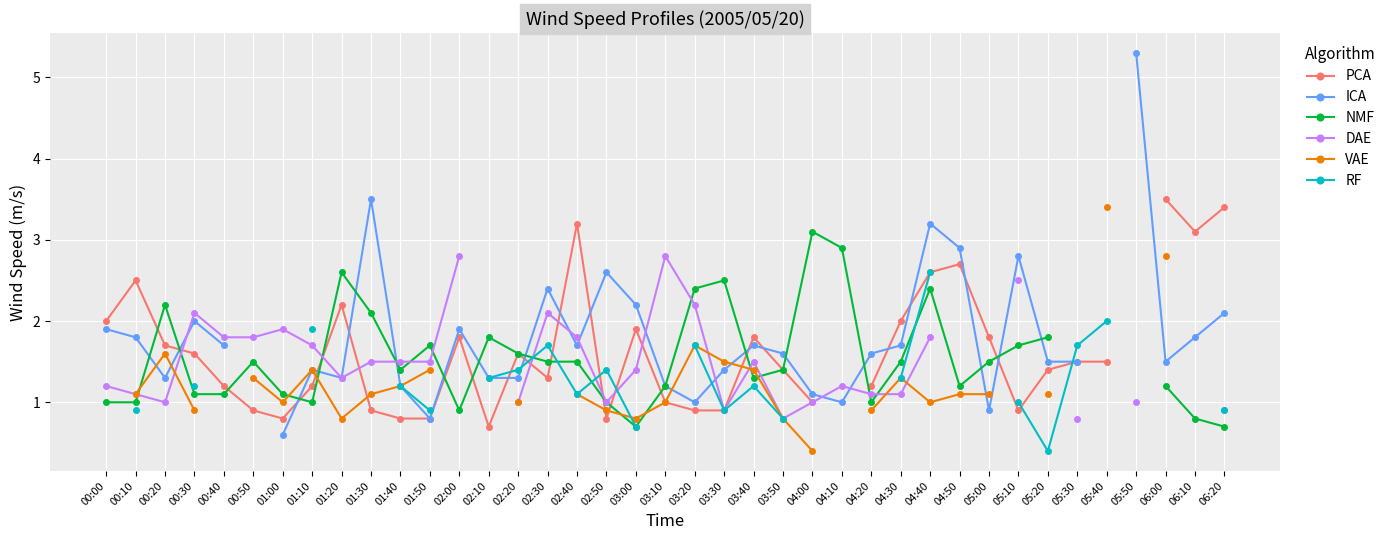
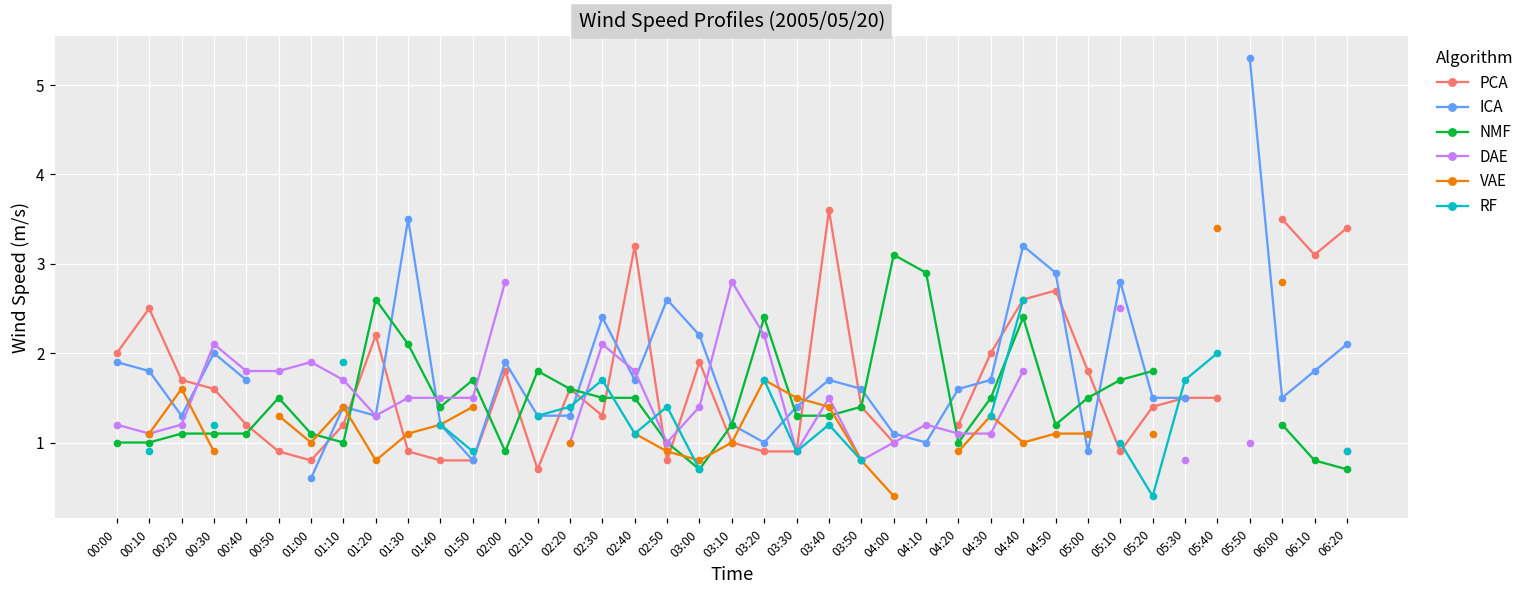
  {
    "PCA": {
      "00:00": 2.0,
      "00:10": 2.5,
      "00:20": 1.7,
      "00:30": 1.6,
      "00:40": 1.2,
      "00:50": 0.9,
      "01:00": 0.8,
      "01:10": 1.2,
      "01:20": 2.2,
      "01:30": 0.9,
      "01:40": 0.8,
      "02:00": 1.8,
      "02:10": 0.7,
      "02:30": 1.3,
      "02:40": 3.2,
      "02:50": 0.8,
      "03:00": 1.9,
      "03:20": 0.9,
-     "03:40": 1.8,
+     "03:40": 3.6,
      "04:20": 1.2,
      "04:30": 2.0,
      "04:50": 2.7,
      "05:00": 1.8,
      "05:10": 0.9,
      "05:20": 1.4,
      "05:40": 1.5,
      "06:00": 3.5,
      "06:10": 3.1,
      "06:20": 3.4
    },
    "ICA": {
      "00:00": 1.9,
      "00:10": 1.8,
      "00:20": 1.3,
      "00:30": 2.0,
      "00:40": 1.7,
      "01:00": 0.6,
      "01:30": 3.5,
      "02:00": 1.9,
      "02:20": 1.3,
      "02:30": 2.4,
      "02:40": 1.7,
      "02:50": 2.6,
      "03:00": 2.2,
      "03:20": 1.0,
      "03:30": 1.4,
      "03:40": 1.7,
      "03:50": 1.6,
      "04:00": 1.1,
      "04:10": 1.0,
      "04:20": 1.6,
      "04:30": 1.7,
      "04:40": 3.2,
      "04:50": 2.9,
      "05:00": 0.9,
      "05:10": 2.8,
      "05:20": 1.5,
      "05:50": 5.3,
      "06:00": 1.5,
      "06:10": 1.8,
      "06:20": 2.1
    },
    "NMF": {
      "00:00": 1.0,
      "00:10": 1.0,
-     "00:20": 2.2,
+     "00:20": 1.1,
      "00:30": 1.1,
      "00:40": 1.1,
      "00:50": 1.5,
      "01:00": 1.1,
      "01:10": 1.0,
      "01:20": 2.6,
      "01:30": 2.1,
      "01:40": 1.4,
      "01:50": 1.7,
      "02:00": 0.9,
      "02:10": 1.8,
      "02:30": 1.5,
      "02:40": 1.5,
      "03:20": 2.4,
-     "03:30": 2.5,
+     "03:30": 1.3,
      "03:40": 1.3,
      "04:00": 3.1,
      "04:10": 2.9,
      "04:20": 1.0,
      "04:30": 1.5,
      "04:40": 2.4,
      "04:50": 1.2,
      "05:00": 1.5,
      "05:10": 1.7,
      "05:20": 1.8,
      "06:00": 1.2,
      "06:10": 0.8,
      "06:20": 0.7
    },
    "DAE": {
      "00:00": 1.2,
-     "00:20": 1.0,
+     "00:20": 1.2,
      "00:30": 2.1,
      "00:40": 1.8,
      "00:50": 1.8,
      "01:00": 1.9,
      "01:10": 1.7,
      "01:30": 1.5,
      "01:40": 1.5,
      "01:50": 1.5,
      "02:00": 2.8,
      "02:30": 2.1,
      "02:40": 1.8,
      "03:00": 1.4,
      "03:10": 2.8,
      "03:20": 2.2,
      "03:40": 1.5,
      "04:10": 1.2,
      "04:20": 1.1,
      "04:30": 1.1,
      "04:40": 1.8,
      "05:10": 2.5,
      "05:30": 0.8,
      "05:50": 1.0
    },
    "VAE": {
      "00:20": 1.6,
      "00:30": 0.9,
      "00:50": 1.3,
      "01:00": 1.0,
      "01:20": 0.8,
      "01:30": 1.1,
      "01:50": 1.4,
      "02:50": 0.9,
      "03:00": 0.8,
      "03:30": 1.5,
      "03:40": 1.4,
      "04:00": 0.4,
      "04:20": 0.9,
      "04:40": 1.0,
      "04:50": 1.1,
      "05:00": 1.1,
      "05:20": 1.1,
      "05:40": 3.4,
      "06:00": 2.8
    },
    "RF": {
      "00:10": 0.9,
      "00:30": 1.2,
      "01:10": 1.9,
      "01:50": 0.9,
      "02:20": 1.4,
      "02:30": 1.7,
      "02:50": 1.4,
      "03:40": 1.2,
      "05:10": 1.0,
      "05:20": 0.4,
      "05:30": 1.7,
      "05:40": 2.0
    }
  }
